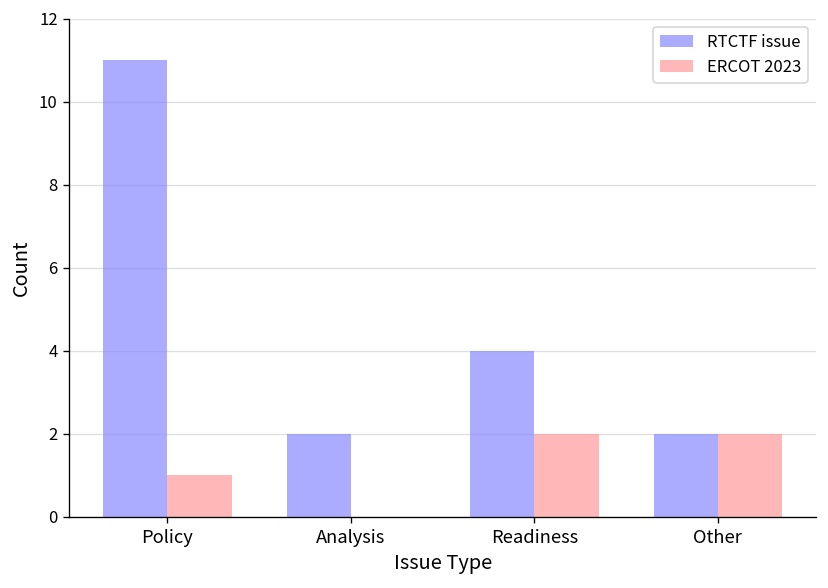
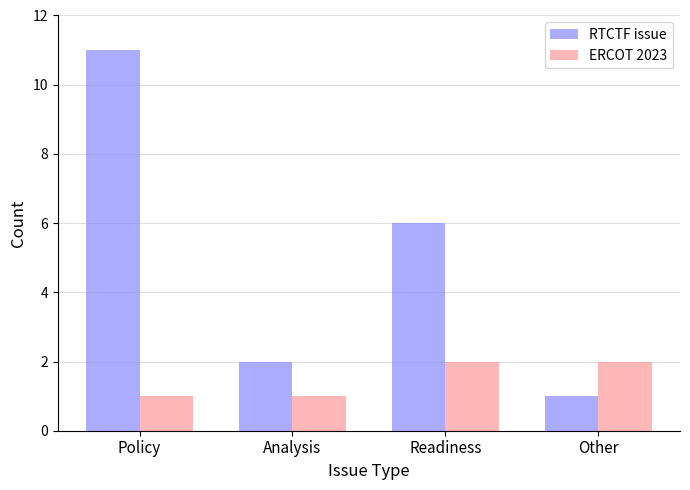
  {
    "RTCTF issue": {
      "Policy": 11,
      "Analysis": 2,
-     "Readiness": 4,
-     "Other": 2
+     "Readiness": 6,
+     "Other": 1
    },
    "ERCOT 2023": {
      "Policy": 1,
-     "Analysis": 0,
+     "Analysis": 1,
      "Readiness": 2,
      "Other": 2
    }
  }
